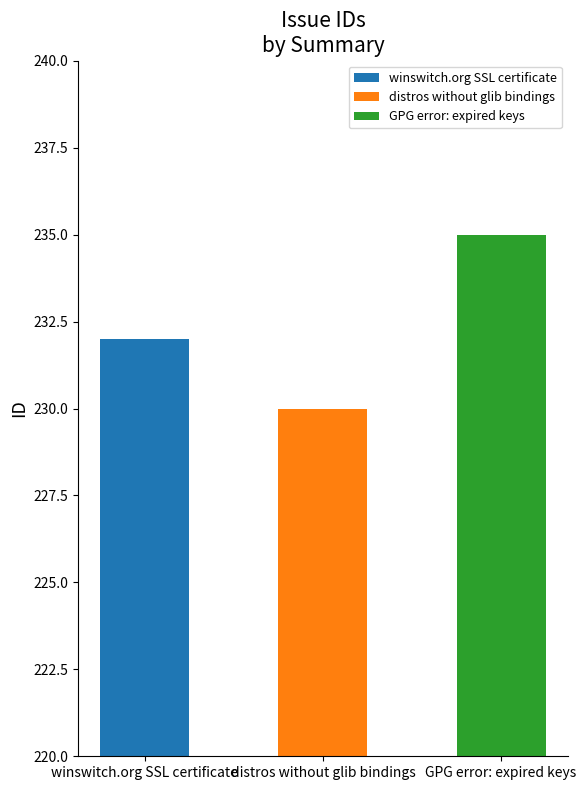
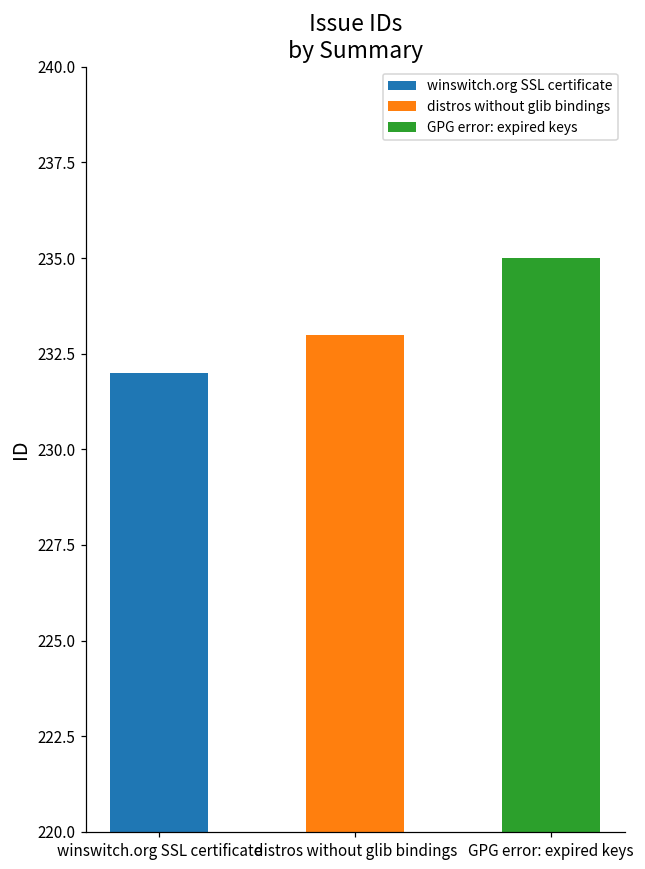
  {
    "winswitch.org SSL certificate": 232,
-   "distros without glib bindings": 230,
+   "distros without glib bindings": 233,
    "GPG error: expired keys": 235
  }
